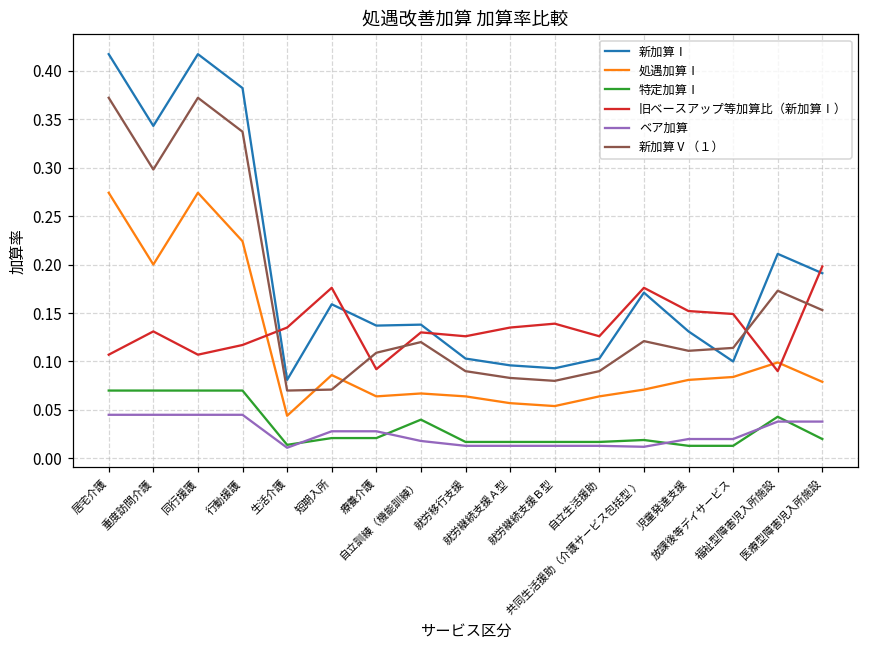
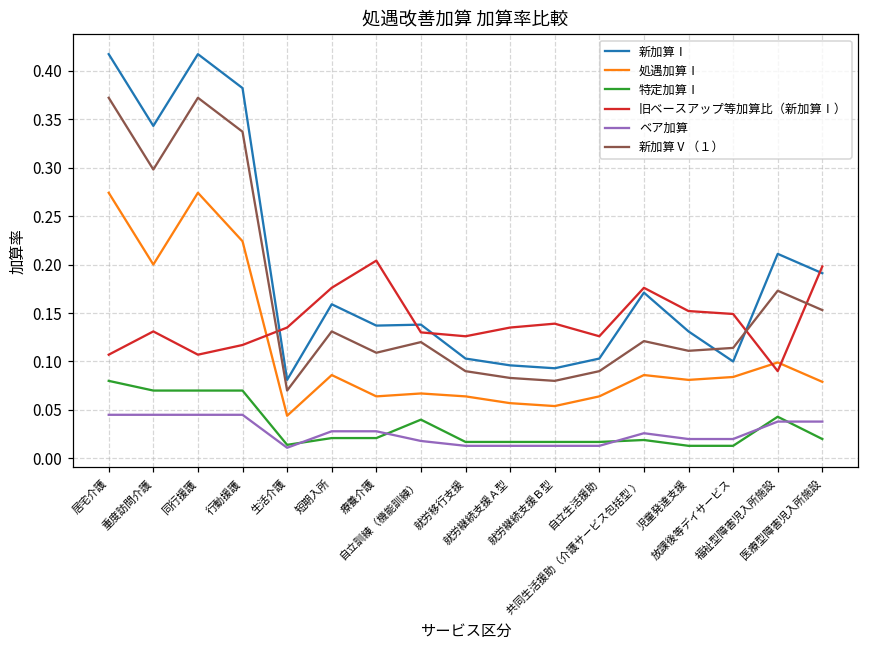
  {
    "新加算Ⅰ": {
      "居宅介護": 0.42,
      "重度訪問介護": 0.34,
      "同行援護": 0.42,
      "行動援護": 0.38,
      "生活介護": 0.08,
      "短期入所": 0.16,
      "療養介護": 0.14,
      "自立訓練（機能訓練）": 0.14,
      "就労移行支援": 0.10,
      "就労継続支援Ａ型": 0.10,
      "就労継続支援Ｂ型": 0.09,
      "自立生活援助": 0.10,
      "共同生活援助（介護サービス包括型 ）": 0.17,
      "児童発達支援": 0.13,
      "放課後等デイサービス": 0.10,
      "福祉型障害児入所施設": 0.21,
      "医療型障害児入所施設": 0.19
    },
    "処遇加算Ⅰ": {
      "居宅介護": 0.27,
      "重度訪問介護": 0.20,
      "同行援護": 0.27,
      "行動援護": 0.22,
      "生活介護": 0.04,
      "短期入所": 0.09,
      "療養介護": 0.06,
      "自立訓練（機能訓練）": 0.07,
      "就労移行支援": 0.06,
      "就労継続支援Ａ型": 0.06,
      "就労継続支援Ｂ型": 0.05,
      "自立生活援助": 0.06,
-     "共同生活援助（介護サービス包括型 ）": 0.07,
+     "共同生活援助（介護サービス包括型 ）": 0.09,
      "児童発達支援": 0.08,
      "放課後等デイサービス": 0.08,
      "福祉型障害児入所施設": 0.10,
      "医療型障害児入所施設": 0.08
    },
    "特定加算Ⅰ": {
-     "居宅介護": 0.07,
+     "居宅介護": 0.08,
      "重度訪問介護": 0.07,
      "同行援護": 0.07,
      "行動援護": 0.07,
      "生活介護": 0.01,
      "短期入所": 0.02,
      "療養介護": 0.02,
      "自立訓練（機能訓練）": 0.04,
      "就労移行支援": 0.02,
      "就労継続支援Ａ型": 0.02,
      "就労継続支援Ｂ型": 0.02,
      "自立生活援助": 0.02,
      "共同生活援助（介護サービス包括型 ）": 0.02,
      "児童発達支援": 0.01,
      "放課後等デイサービス": 0.01,
      "福祉型障害児入所施設": 0.04,
      "医療型障害児入所施設": 0.02
    },
    "旧ベースアップ等加算比（新加算Ⅰ）": {
      "居宅介護": 0.11,
      "重度訪問介護": 0.13,
      "同行援護": 0.11,
      "行動援護": 0.12,
      "生活介護": 0.14,
      "短期入所": 0.18,
-     "療養介護": 0.09,
+     "療養介護": 0.20,
      "自立訓練（機能訓練）": 0.13,
      "就労移行支援": 0.13,
      "就労継続支援Ａ型": 0.14,
      "就労継続支援Ｂ型": 0.14,
      "自立生活援助": 0.13,
      "共同生活援助（介護サービス包括型 ）": 0.18,
      "児童発達支援": 0.15,
      "放課後等デイサービス": 0.15,
      "福祉型障害児入所施設": 0.09,
      "医療型障害児入所施設": 0.20
    },
    "ベア加算": {
      "居宅介護": 0.05,
      "重度訪問介護": 0.05,
      "同行援護": 0.05,
      "行動援護": 0.05,
      "生活介護": 0.01,
      "短期入所": 0.03,
      "療養介護": 0.03,
      "自立訓練（機能訓練）": 0.02,
      "就労移行支援": 0.01,
      "就労継続支援Ａ型": 0.01,
      "就労継続支援Ｂ型": 0.01,
      "自立生活援助": 0.01,
-     "共同生活援助（介護サービス包括型 ）": 0.01,
+     "共同生活援助（介護サービス包括型 ）": 0.03,
      "児童発達支援": 0.02,
      "放課後等デイサービス": 0.02,
      "福祉型障害児入所施設": 0.04,
      "医療型障害児入所施設": 0.04
    },
    "新加算Ⅴ（１）": {
      "居宅介護": 0.37,
      "重度訪問介護": 0.30,
      "同行援護": 0.37,
      "行動援護": 0.34,
      "生活介護": 0.07,
-     "短期入所": 0.07,
+     "短期入所": 0.13,
      "療養介護": 0.11,
      "自立訓練（機能訓練）": 0.12,
      "就労移行支援": 0.09,
      "就労継続支援Ａ型": 0.08,
      "就労継続支援Ｂ型": 0.08,
      "自立生活援助": 0.09,
      "共同生活援助（介護サービス包括型 ）": 0.12,
      "児童発達支援": 0.11,
      "放課後等デイサービス": 0.11,
      "福祉型障害児入所施設": 0.17,
      "医療型障害児入所施設": 0.15
    }
  }
